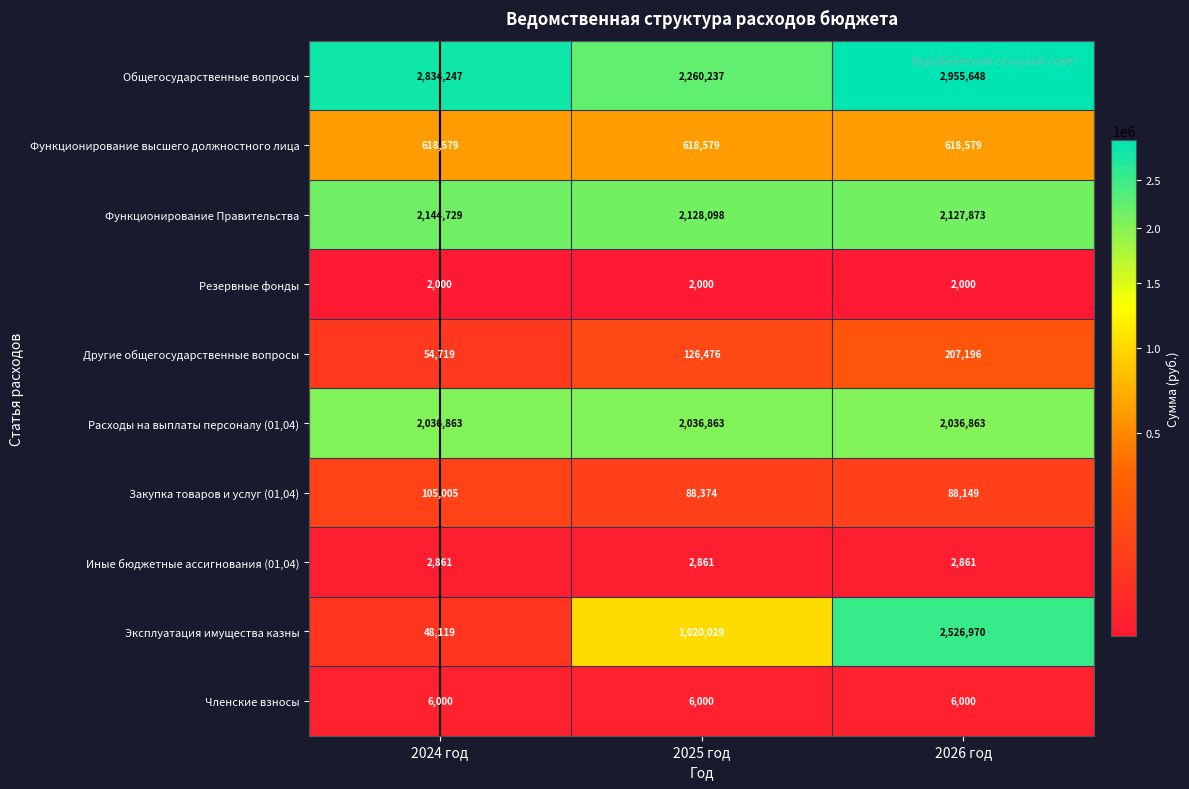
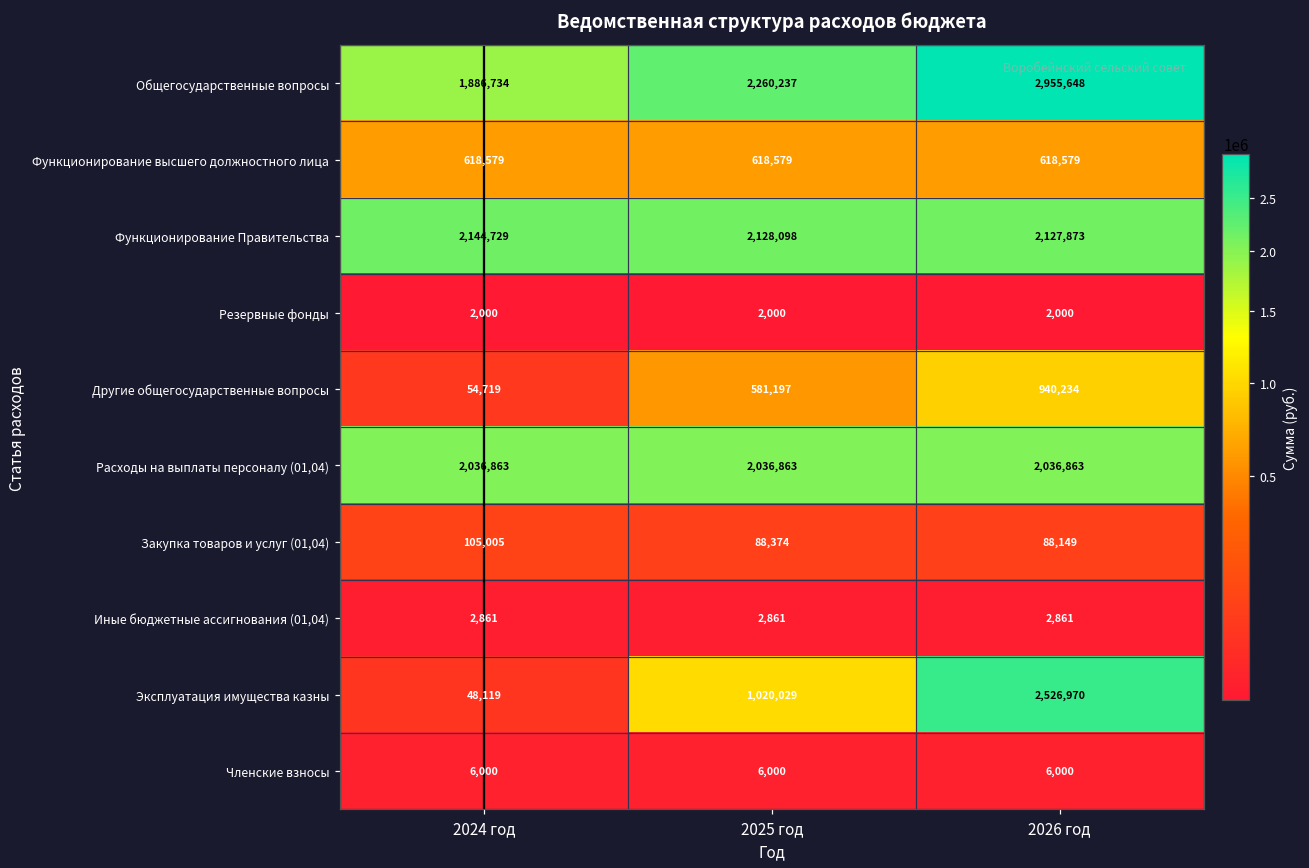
  {
    "Общегосударственные вопросы": {
-     "2024 год": "2,834,247",
+     "2024 год": "1,886,734",
      "2025 год": "2,260,237"
    },
    "Функционирование высшего должностного лица": {
      "2024 год": "618,579",
      "2025 год": "618,579",
      "2026 год": "618,579"
    },
    "Функционирование Правительства": {
      "2024 год": "2,144,729",
      "2025 год": "2,128,098",
      "2026 год": "2,127,873"
    },
    "Резервные фонды": {
      "2024 год": "2,000",
      "2025 год": "2,000",
      "2026 год": "2,000"
    },
    "Другие общегосударственные вопросы": {
      "2024 год": "54,719",
-     "2025 год": "126,476",
-     "2026 год": "207,196"
+     "2025 год": "581,197",
+     "2026 год": "940,234"
    },
    "Расходы на выплаты персоналу (01,04)": {
      "2024 год": "2,036,863",
      "2025 год": "2,036,863",
      "2026 год": "2,036,863"
    },
    "Закупка товаров и услуг (01,04)": {
      "2024 год": "105,005",
      "2025 год": "88,374",
      "2026 год": "88,149"
    },
    "Иные бюджетные ассигнования (01,04)": {
      "2024 год": "2,861",
      "2025 год": "2,861",
      "2026 год": "2,861"
    },
    "Эксплуатация имущества казны": {
      "2024 год": "48,119",
      "2025 год": "1,020,029",
      "2026 год": "2,526,970"
    },
    "Членские взносы": {
      "2024 год": "6,000",
      "2025 год": "6,000",
      "2026 год": "6,000"
    }
  }
